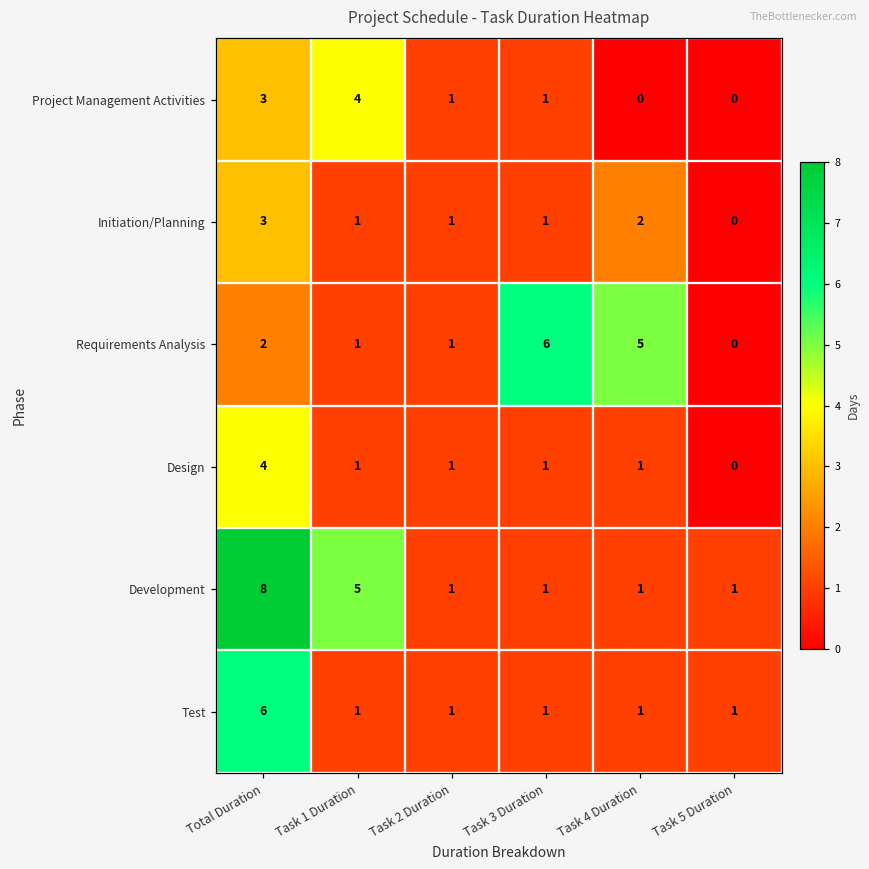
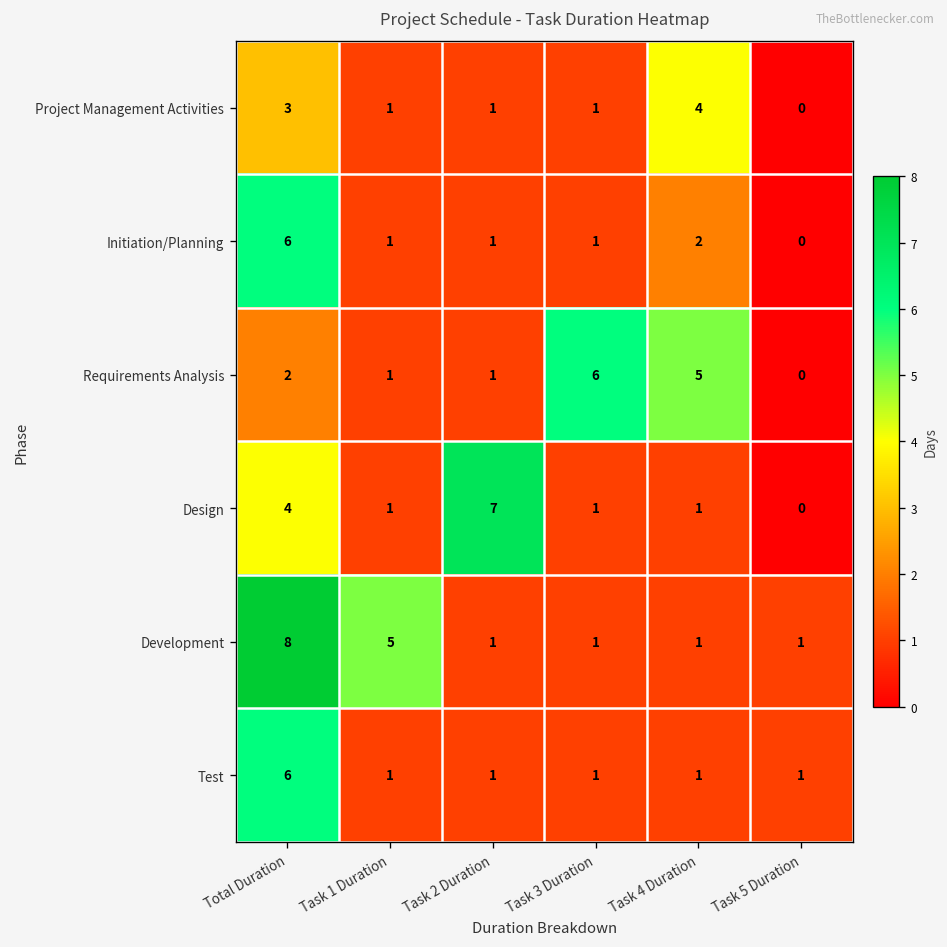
  {
    "Project Management Activities": {
      "Total Duration": 3,
-     "Task 1 Duration": 4,
+     "Task 1 Duration": 1,
      "Task 2 Duration": 1,
      "Task 3 Duration": 1,
-     "Task 4 Duration": 0,
+     "Task 4 Duration": 4,
      "Task 5 Duration": 0
    },
    "Initiation/Planning": {
-     "Total Duration": 3,
+     "Total Duration": 6,
      "Task 1 Duration": 1,
      "Task 2 Duration": 1,
      "Task 3 Duration": 1,
      "Task 4 Duration": 2,
      "Task 5 Duration": 0
    },
    "Requirements Analysis": {
      "Total Duration": 2,
      "Task 1 Duration": 1,
      "Task 2 Duration": 1,
      "Task 3 Duration": 6,
      "Task 4 Duration": 5,
      "Task 5 Duration": 0
    },
    "Design": {
      "Total Duration": 4,
      "Task 1 Duration": 1,
-     "Task 2 Duration": 1,
+     "Task 2 Duration": 7,
      "Task 3 Duration": 1,
      "Task 4 Duration": 1,
      "Task 5 Duration": 0
    },
    "Development": {
      "Total Duration": 8,
      "Task 1 Duration": 5,
      "Task 2 Duration": 1,
      "Task 3 Duration": 1,
      "Task 4 Duration": 1,
      "Task 5 Duration": 1
    },
    "Test": {
      "Total Duration": 6,
      "Task 1 Duration": 1,
      "Task 2 Duration": 1,
      "Task 3 Duration": 1,
      "Task 4 Duration": 1,
      "Task 5 Duration": 1
    }
  }
